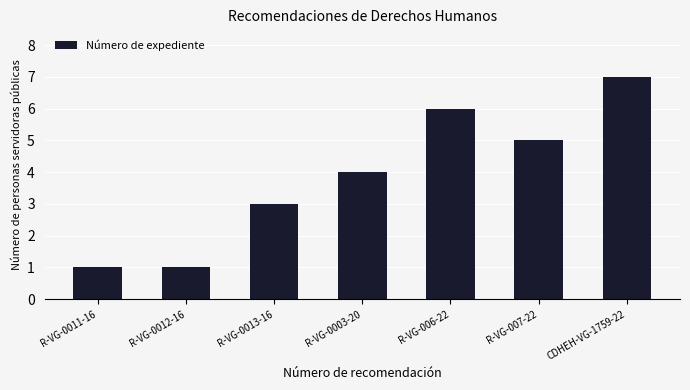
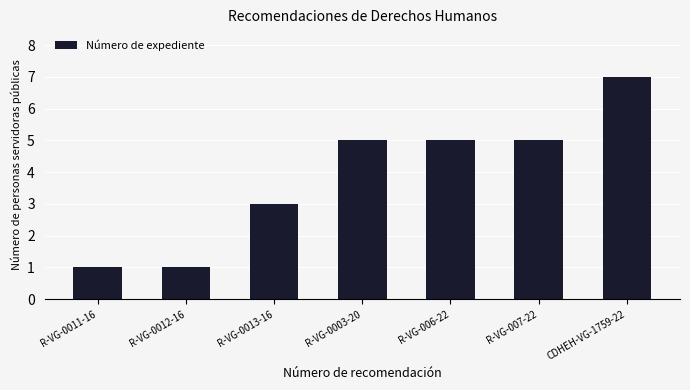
  {
    "R-VG-0011-16": 1,
    "R-VG-0012-16": 1,
    "R-VG-0013-16": 3,
-   "R-VG-0003-20": 4,
-   "R-VG-006-22": 6,
+   "R-VG-0003-20": 5,
+   "R-VG-006-22": 5,
    "R-VG-007-22": 5,
    "CDHEH-VG-1759-22": 7
  }
